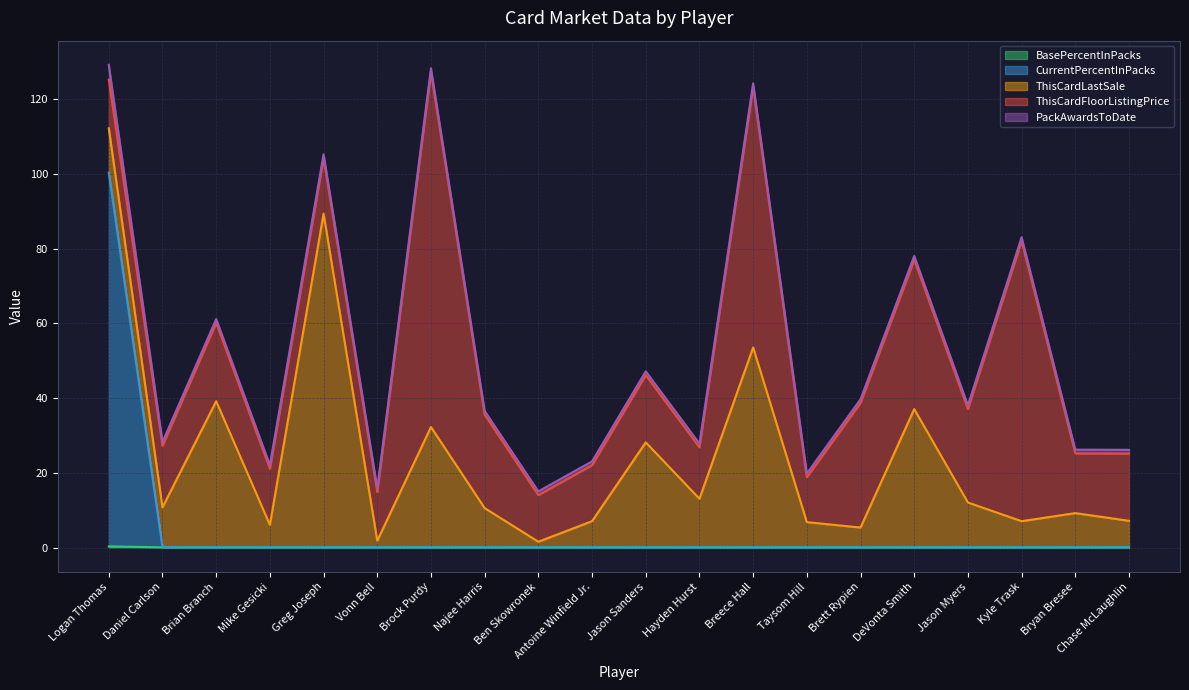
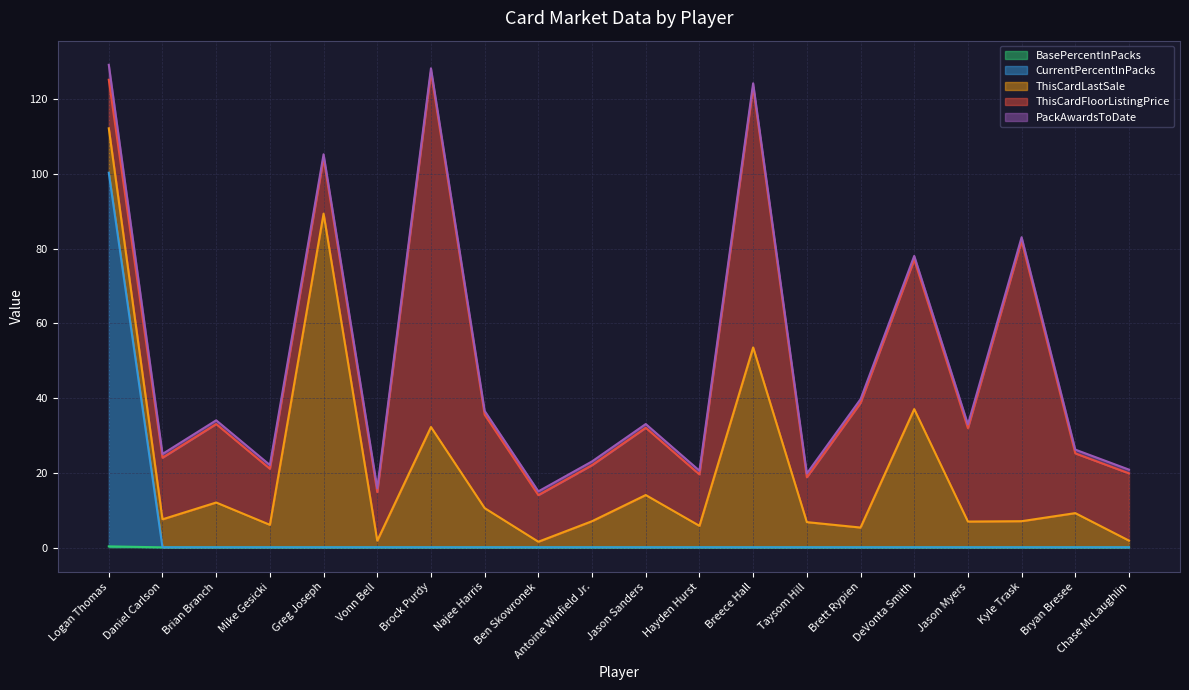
  {
    "BasePercentInPacks": {
      "Logan Thomas": 0
    },
    "CurrentPercentInPacks": {
      "Logan Thomas": 100
    },
    "ThisCardLastSale": {
      "Logan Thomas": 12,
-     "Daniel Carlson": 11,
-     "Brian Branch": 39,
+     "Daniel Carlson": 8,
+     "Brian Branch": 12,
      "Mike Gesicki": 6,
      "Greg Joseph": 89,
      "Vonn Bell": 2,
      "Brock Purdy": 32,
      "Najee Harris": 11,
      "Ben Skowronek": 2,
      "Antoine Winfield Jr.": 7,
-     "Jason Sanders": 28,
-     "Hayden Hurst": 13,
+     "Jason Sanders": 14,
+     "Hayden Hurst": 6,
      "Breece Hall": 54,
      "Taysom Hill": 7,
      "Brett Rypien": 5,
      "DeVonta Smith": 37,
-     "Jason Myers": 12,
+     "Jason Myers": 7,
      "Kyle Trask": 7,
      "Bryan Bresee": 9,
-     "Chase McLaughlin": 7
+     "Chase McLaughlin": 2
    },
    "ThisCardFloorListingPrice": {
      "Logan Thomas": 13,
      "Daniel Carlson": 16,
      "Brian Branch": 21,
      "Mike Gesicki": 15,
      "Greg Joseph": 15,
      "Vonn Bell": 13,
      "Brock Purdy": 95,
      "Najee Harris": 25,
      "Ben Skowronek": 12,
      "Antoine Winfield Jr.": 15,
      "Jason Sanders": 18,
      "Hayden Hurst": 14,
      "Breece Hall": 70,
      "Taysom Hill": 12,
      "Brett Rypien": 33,
      "DeVonta Smith": 40,
      "Jason Myers": 25,
      "Kyle Trask": 75,
      "Bryan Bresee": 16,
      "Chase McLaughlin": 18
    },
    "PackAwardsToDate": {
      "Logan Thomas": 4,
      "Daniel Carlson": 1,
      "Brian Branch": 1,
      "Mike Gesicki": 1,
      "Greg Joseph": 1,
      "Vonn Bell": 1,
      "Brock Purdy": 1,
      "Najee Harris": 1,
      "Ben Skowronek": 1,
      "Antoine Winfield Jr.": 1,
      "Jason Sanders": 1,
      "Hayden Hurst": 1,
      "Breece Hall": 1,
      "Taysom Hill": 1,
      "Brett Rypien": 1,
      "DeVonta Smith": 1,
      "Jason Myers": 1,
      "Kyle Trask": 1,
      "Bryan Bresee": 1,
      "Chase McLaughlin": 1
    }
  }
